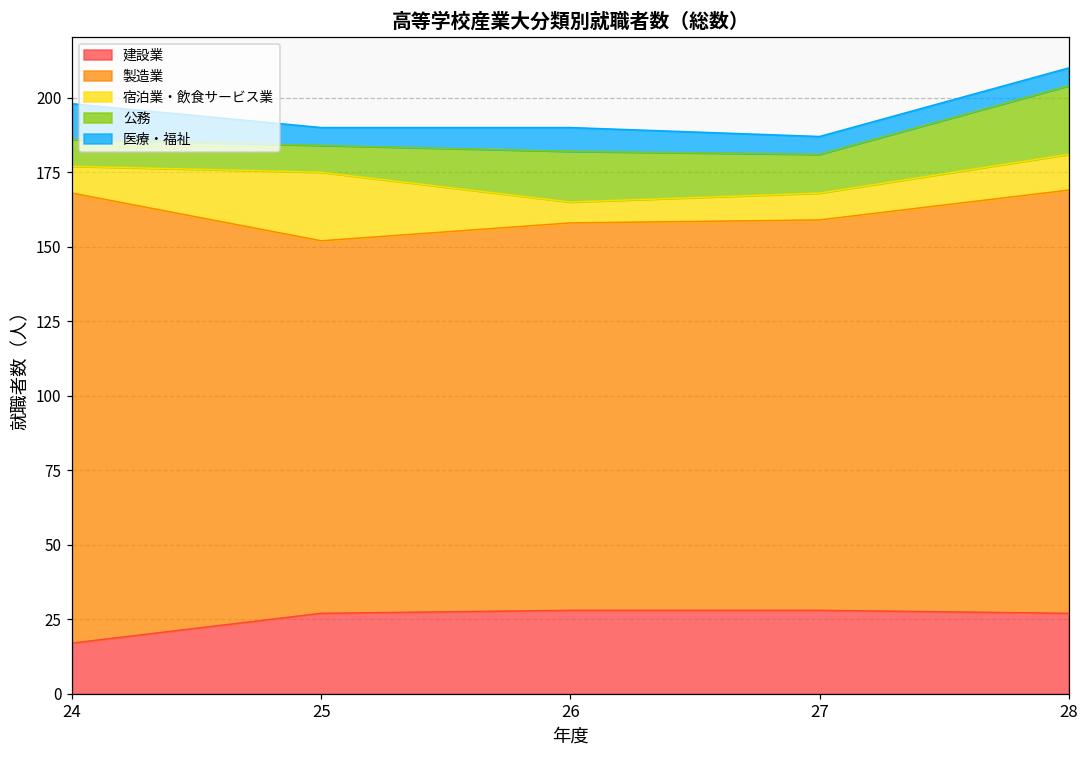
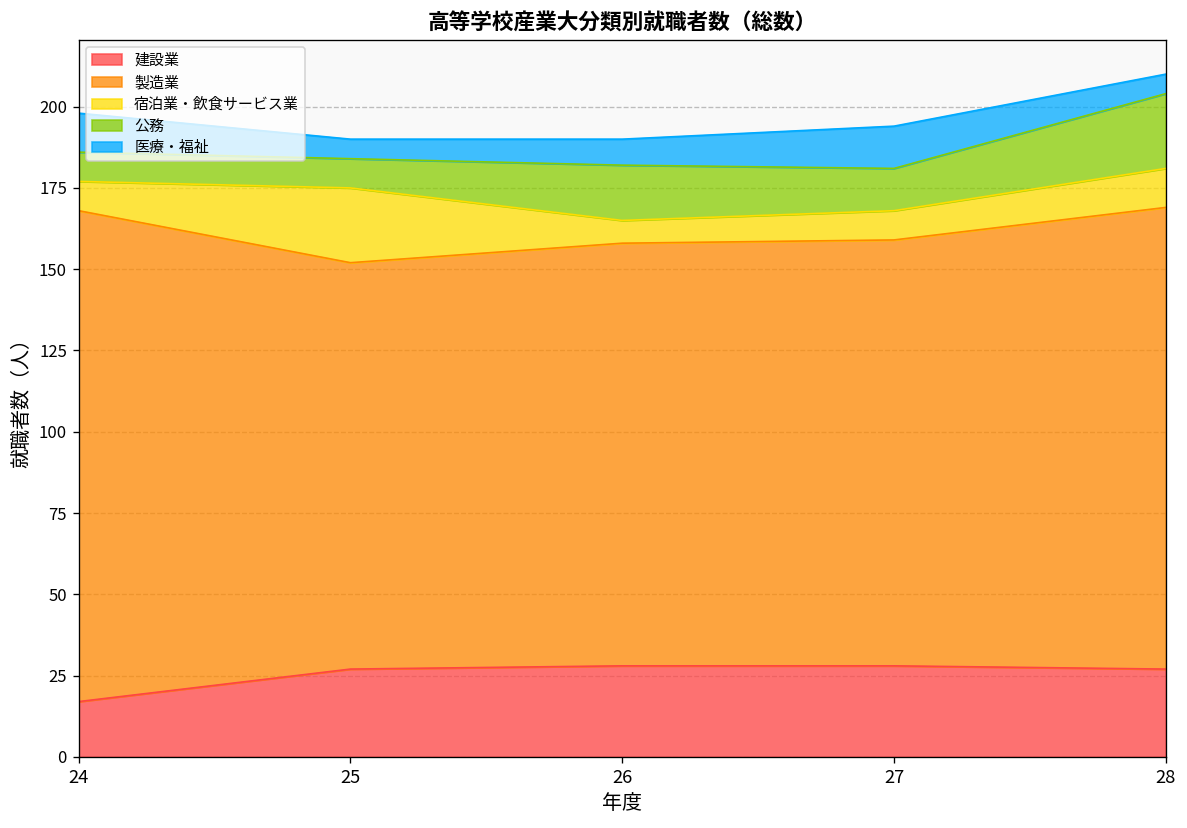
  {
    "建設業": {
      "24": 17,
      "25": 27,
      "26": 28,
      "27": 28,
      "28": 27
    },
    "製造業": {
      "24": 151,
      "25": 125,
      "26": 130,
      "27": 131,
      "28": 142
    },
    "宿泊業・飲食サービス業": {
      "24": 9,
      "25": 23,
      "26": 7,
      "27": 9,
      "28": 12
    },
    "公務": {
      "24": 9,
      "25": 9,
      "26": 17,
      "27": 13,
      "28": 23
    },
    "医療・福祉": {
      "24": 12,
      "25": 6,
      "26": 8,
-     "27": 6,
+     "27": 13,
      "28": 6
    }
  }
